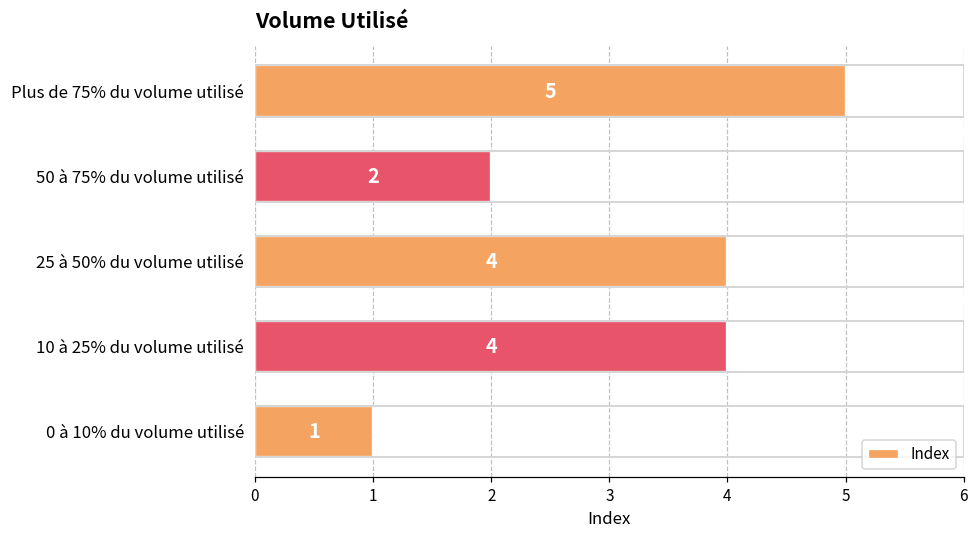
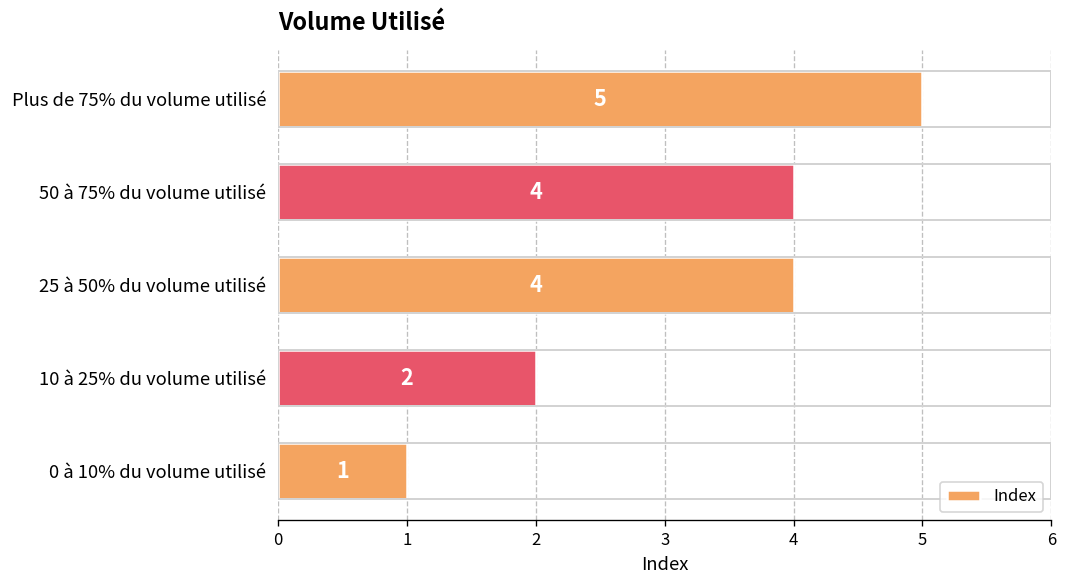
  {
    "Plus de 75% du volume utilisé": 5,
-   "50 à 75% du volume utilisé": 2,
+   "50 à 75% du volume utilisé": 4,
    "25 à 50% du volume utilisé": 4,
-   "10 à 25% du volume utilisé": 4,
+   "10 à 25% du volume utilisé": 2,
    "0 à 10% du volume utilisé": 1
  }
